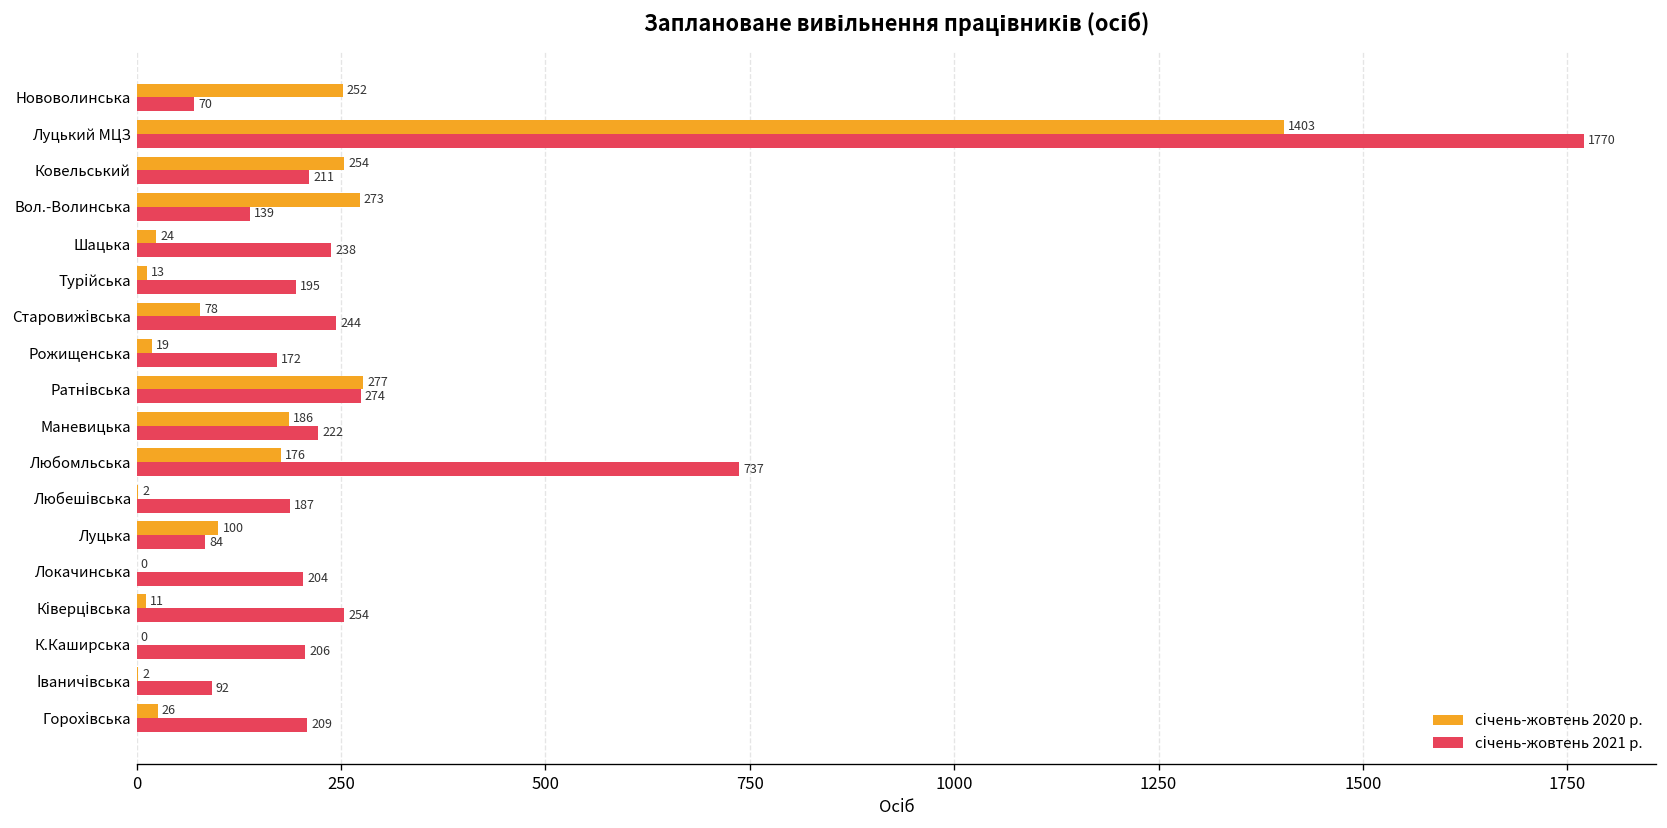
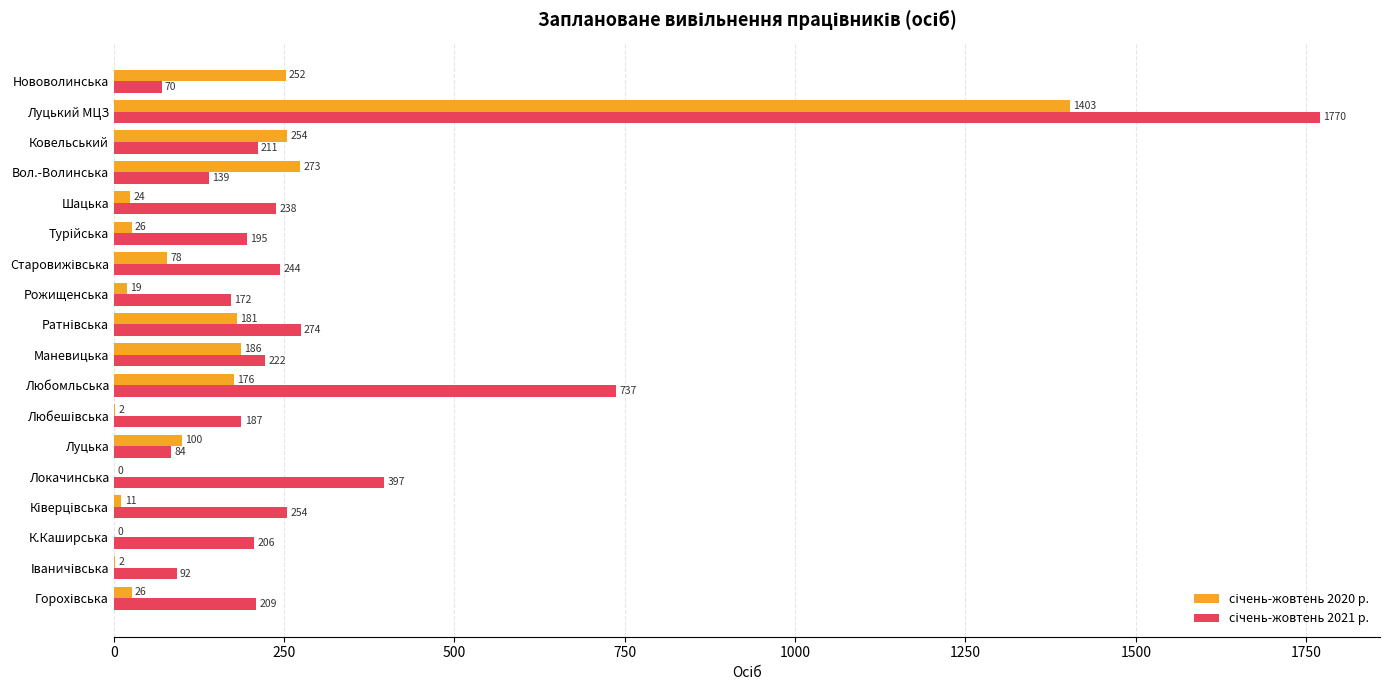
  {
    "січень-жовтень 2020 р.": {
      "Нововолинська": 252,
      "Луцький МЦЗ": 1403,
      "Ковельський": 254,
      "Вол.-Волинська": 273,
      "Шацька": 24,
-     "Турійська": 13,
+     "Турійська": 26,
      "Старовижівська": 78,
      "Рожищенська": 19,
-     "Ратнівська": 277,
+     "Ратнівська": 181,
      "Маневицька": 186,
      "Любомльська": 176,
      "Любешівська": 2,
      "Луцька": 100,
      "Локачинська": 0,
      "Ківерцівська": 11,
      "К.Каширська": 0,
      "Іваничівська": 2,
      "Горохівська": 26
    },
    "січень-жовтень 2021 р.": {
      "Нововолинська": 70,
      "Луцький МЦЗ": 1770,
      "Ковельський": 211,
      "Вол.-Волинська": 139,
      "Шацька": 238,
      "Турійська": 195,
      "Старовижівська": 244,
      "Рожищенська": 172,
      "Ратнівська": 274,
      "Маневицька": 222,
      "Любомльська": 737,
      "Любешівська": 187,
      "Луцька": 84,
-     "Локачинська": 204,
+     "Локачинська": 397,
      "Ківерцівська": 254,
      "К.Каширська": 206,
      "Іваничівська": 92,
      "Горохівська": 209
    }
  }
